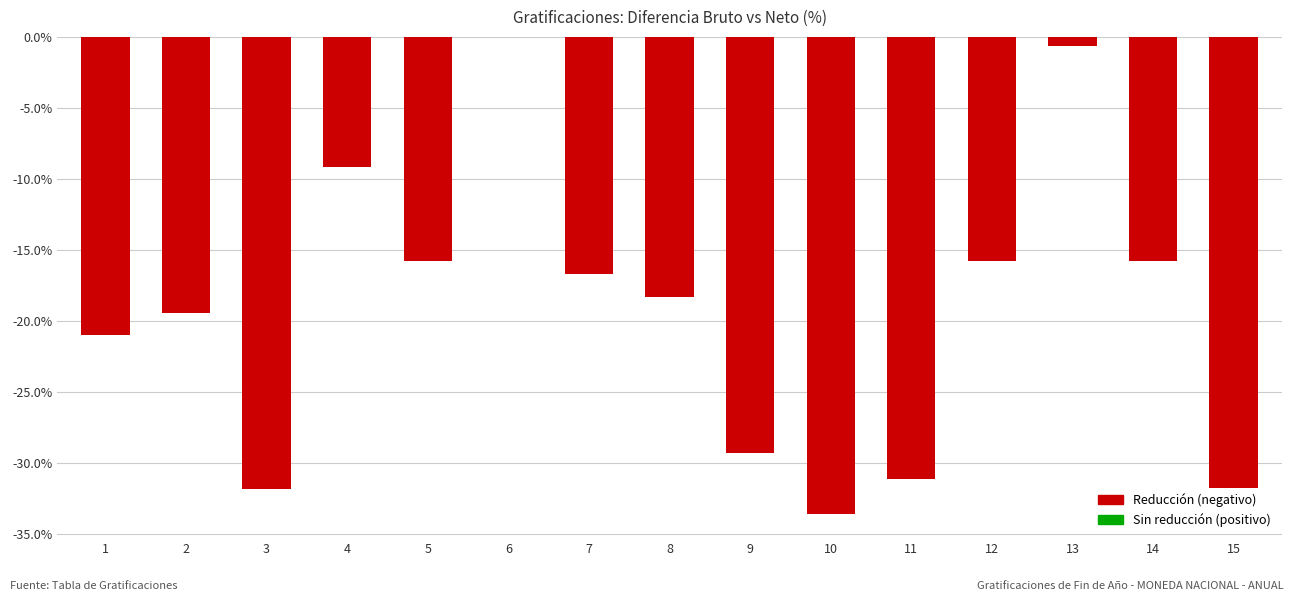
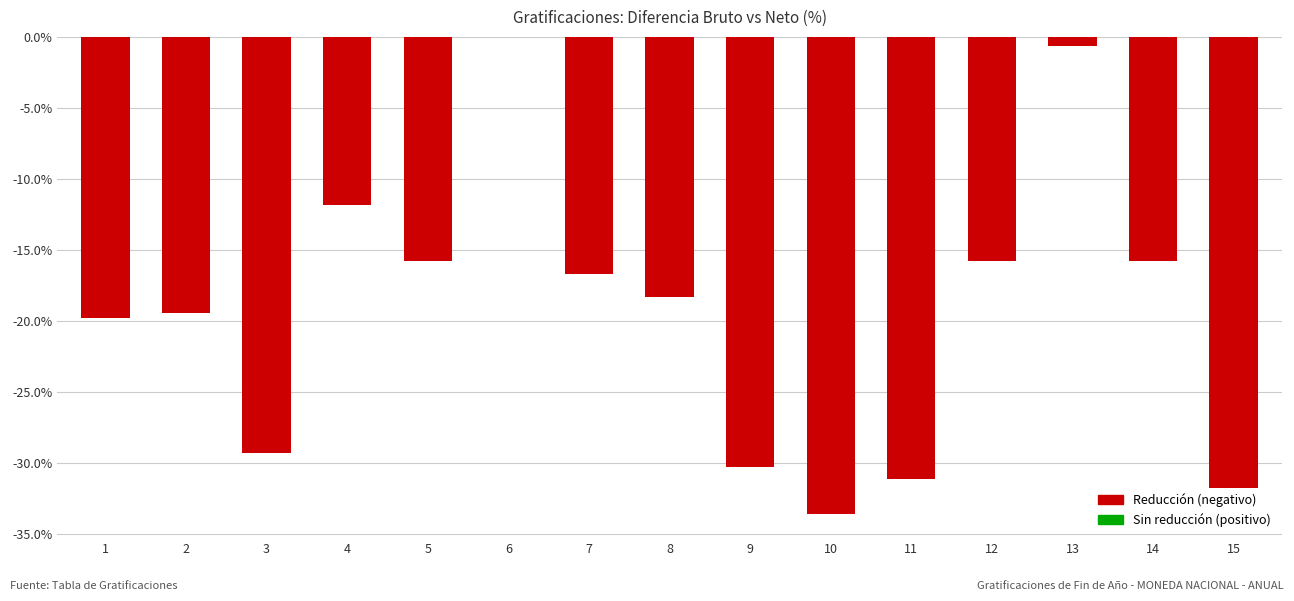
  {
-   "1": "-21.0%",
+   "1": "-19.8%",
    "2": "-19.5%",
-   "3": "-31.8%",
-   "4": "-9.2%",
+   "3": "-29.3%",
+   "4": "-11.8%",
    "5": "-15.8%",
    "6": "0.0%",
    "7": "-16.7%",
    "8": "-18.3%",
-   "9": "-29.3%",
+   "9": "-30.3%",
    "10": "-33.6%",
    "11": "-31.1%",
    "12": "-15.8%",
    "13": "-0.6%",
    "14": "-15.8%",
    "15": "-31.8%"
  }
